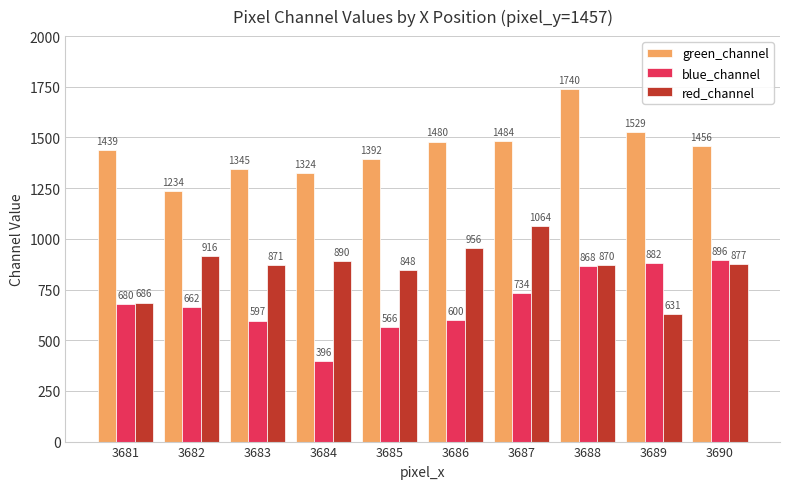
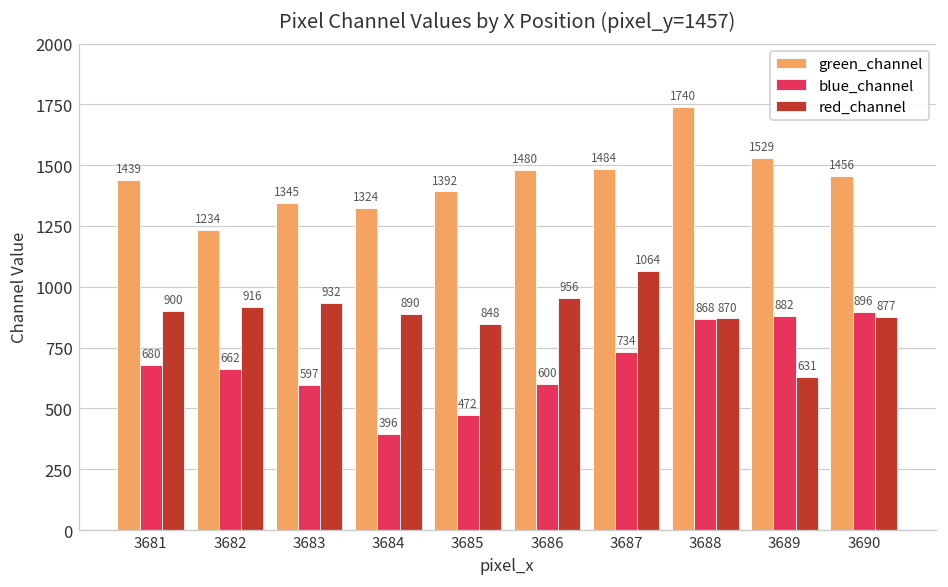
  {
    "green_channel": {
      "3681": 1439,
      "3682": 1234,
      "3683": 1345,
      "3684": 1324,
      "3685": 1392,
      "3686": 1480,
      "3687": 1484,
      "3688": 1740,
      "3689": 1529,
      "3690": 1456
    },
    "blue_channel": {
      "3681": 680,
      "3682": 662,
      "3683": 597,
      "3684": 396,
-     "3685": 566,
+     "3685": 472,
      "3686": 600,
      "3687": 734,
      "3688": 868,
      "3689": 882,
      "3690": 896
    },
    "red_channel": {
-     "3681": 686,
+     "3681": 900,
      "3682": 916,
-     "3683": 871,
+     "3683": 932,
      "3684": 890,
      "3685": 848,
      "3686": 956,
      "3687": 1064,
      "3688": 870,
      "3689": 631,
      "3690": 877
    }
  }
